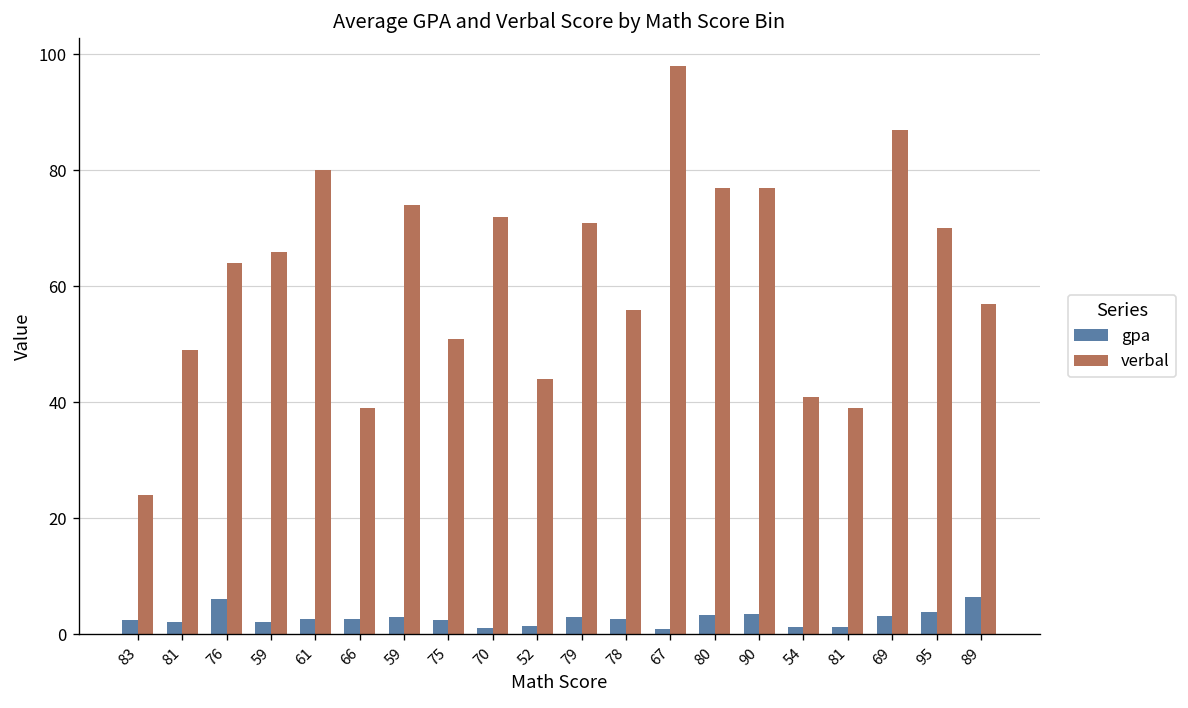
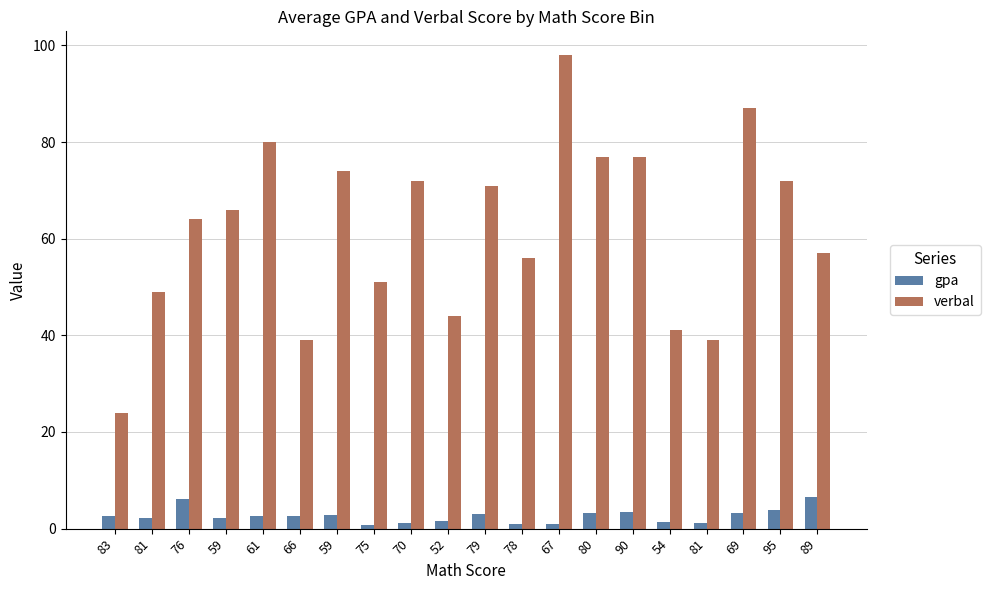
  {
    "gpa": {
      "83": 3,
      "76": 6,
      "61": 3,
      "66": 3,
-     "75": 2,
+     "75": 1,
      "70": 1,
      "52": 1,
      "79": 3,
-     "78": 3,
+     "78": 1,
      "67": 1,
      "80": 3,
      "90": 3,
      "54": 1,
      "69": 3,
      "95": 4,
      "89": 7
    },
    "verbal": {
      "83": 24,
      "76": 64,
      "61": 80,
      "66": 39,
      "75": 51,
      "70": 72,
      "52": 44,
      "79": 71,
      "78": 56,
      "67": 98,
      "80": 77,
      "90": 77,
      "54": 41,
      "69": 87,
-     "95": 70,
+     "95": 72,
      "89": 57
    }
  }
